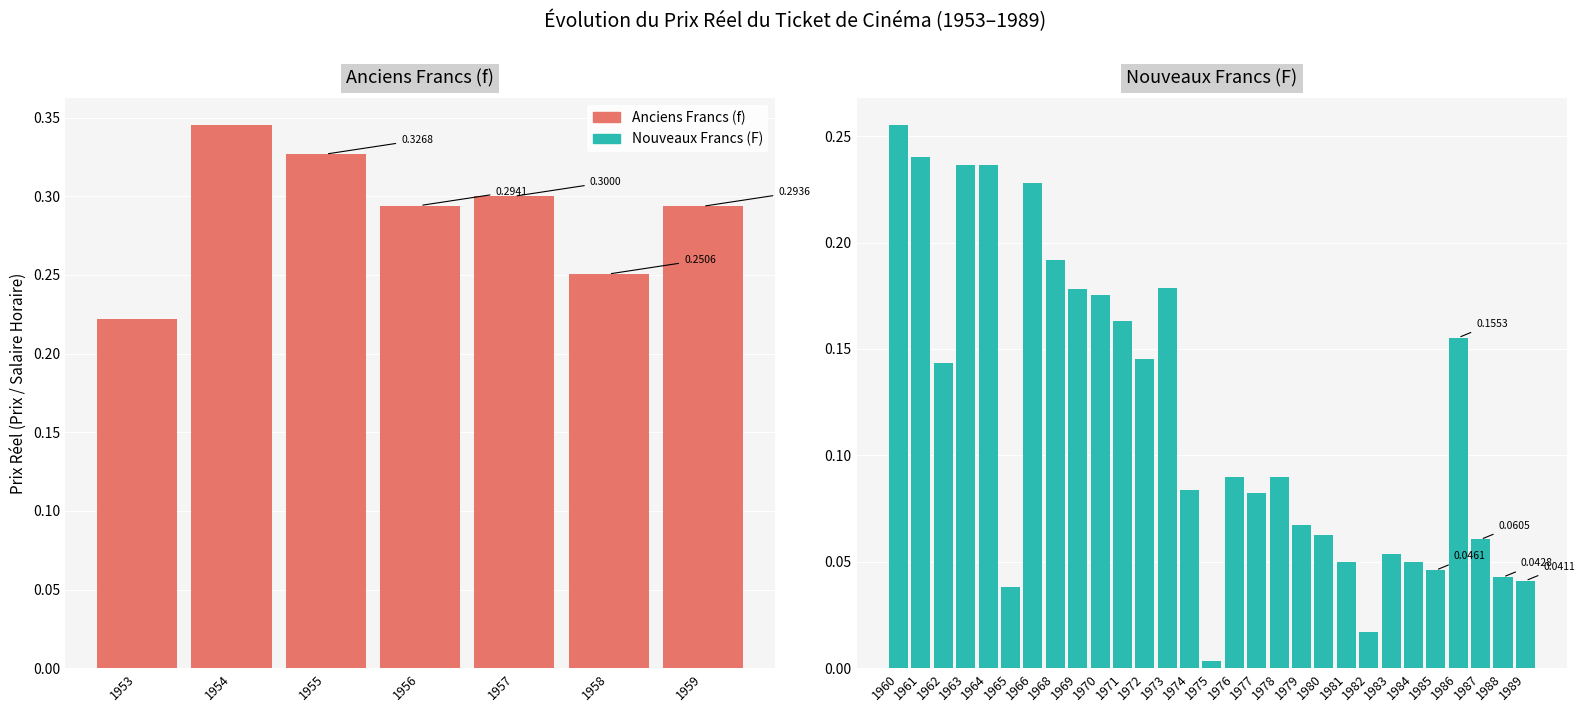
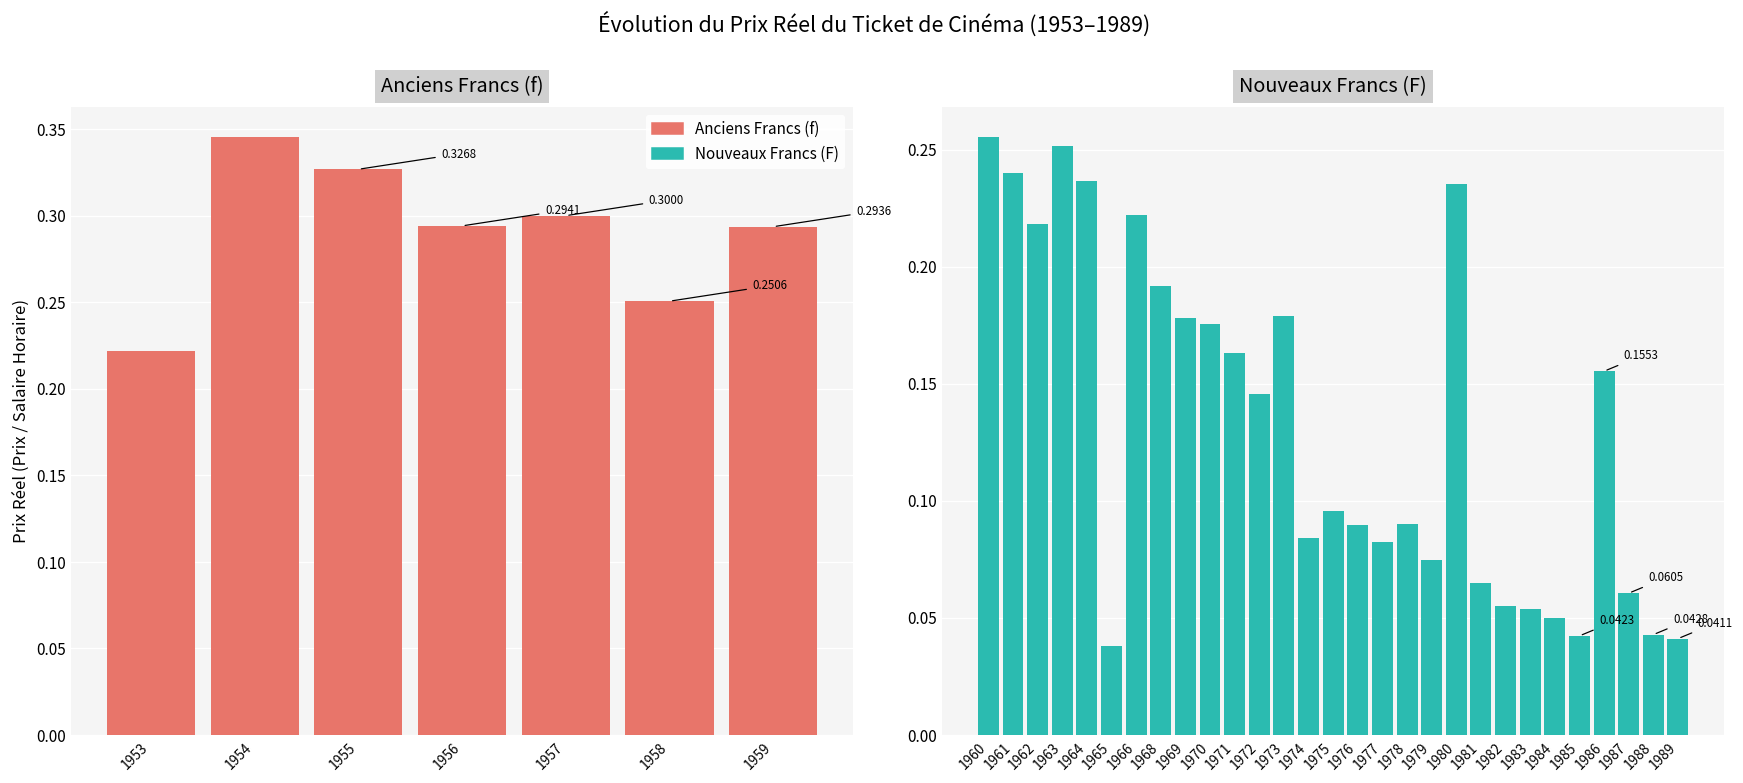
  {
    "Anciens Francs (f)": {
      "1955": 0.3268,
      "1956": 0.2941,
      "1957": 0.3000,
      "1958": 0.2506,
      "1959": 0.2936
    },
    "Nouveaux Francs (F)": {
-     "1962": 0.144,
-     "1963": 0.237,
-     "1966": 0.228,
-     "1975": 0.003,
-     "1979": 0.067,
-     "1980": 0.063,
-     "1981": 0.050,
-     "1982": 0.017,
-     "1985": 0.0461,
+     "1962": 0.218,
+     "1963": 0.252,
+     "1966": 0.222,
+     "1975": 0.096,
+     "1979": 0.075,
+     "1980": 0.235,
+     "1981": 0.065,
+     "1982": 0.055,
+     "1985": 0.0423,
      "1986": 0.1553,
      "1987": 0.0605
    }
  }
